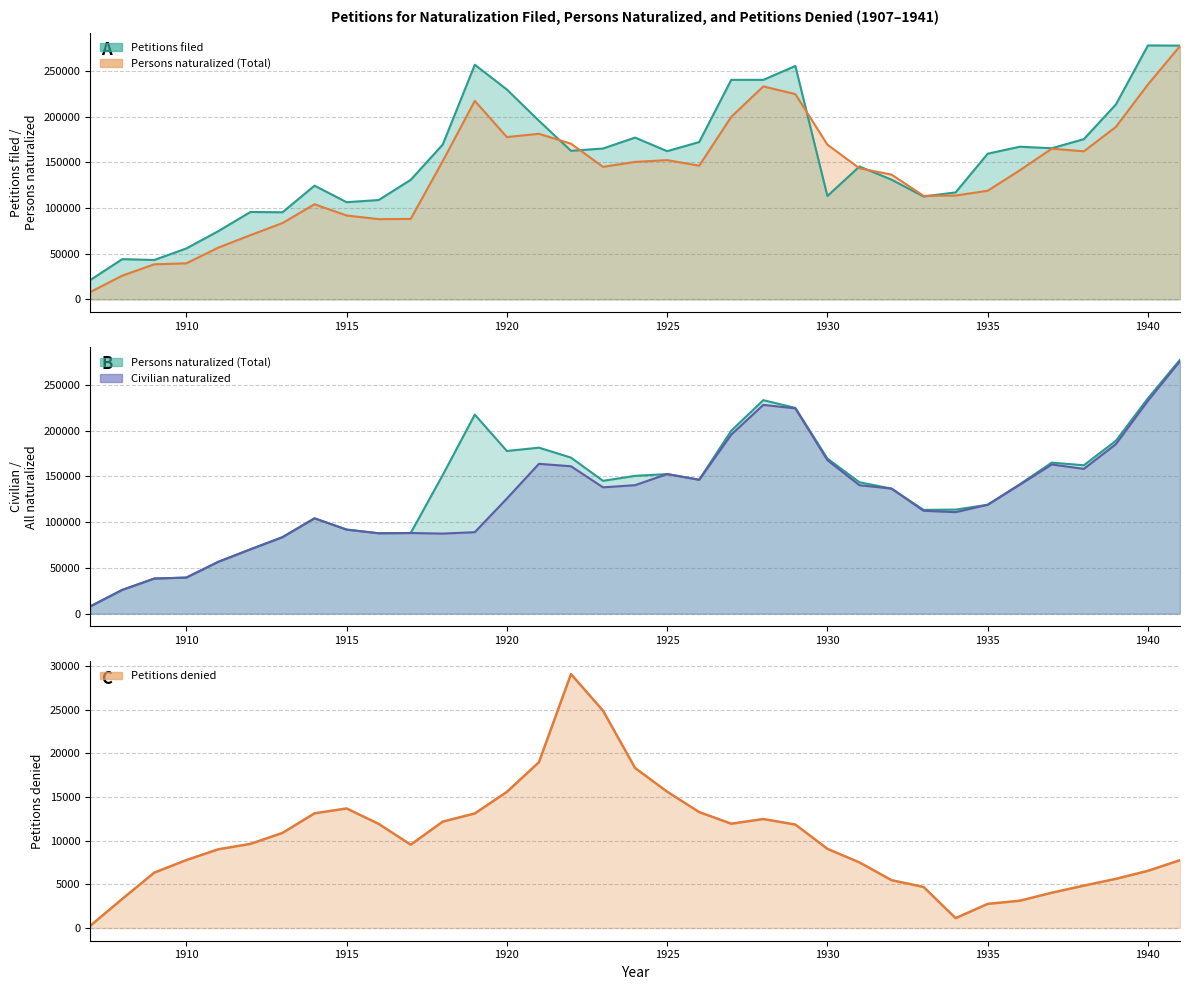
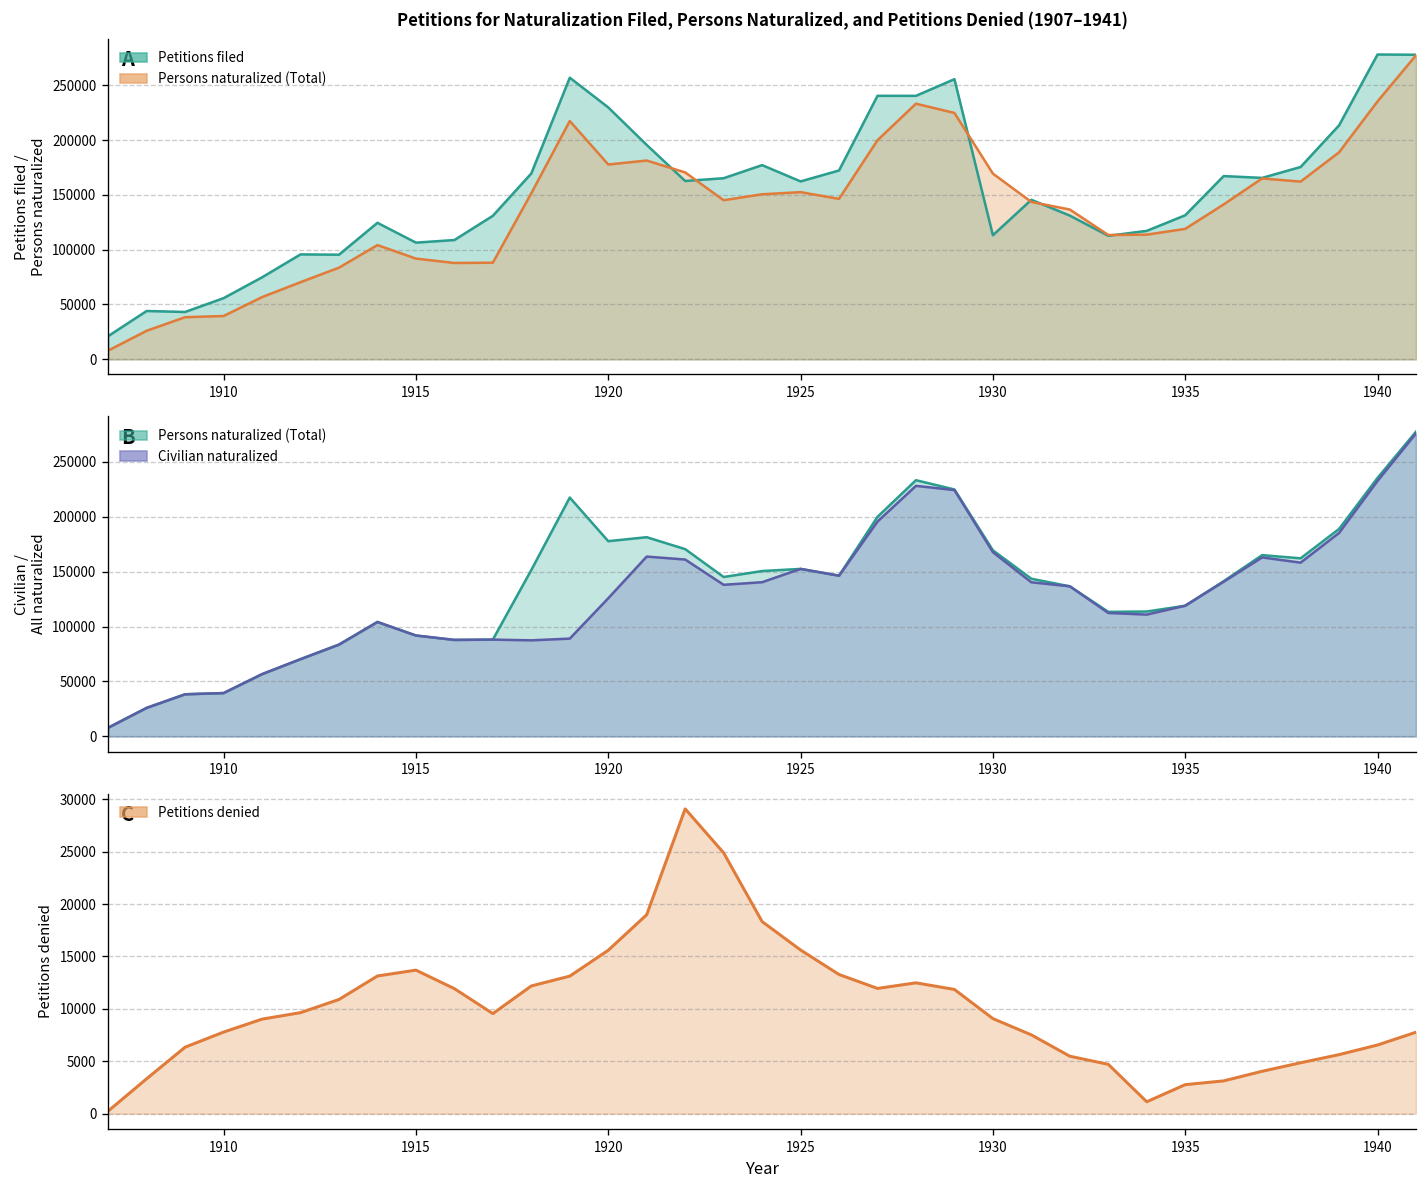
  {
    "Petitions for Naturalization Filed, Persons Naturalized, and Petitions Denied (1907–1941)": {
      "Petitions filed": {
        "1910": 60000,
        "1915": 110000,
        "1920": 230000,
        "1925": 160000,
        "1930": 110000,
-       "1935": 160000,
+       "1935": 130000,
        "1940": 280000
      }
    }
  }
